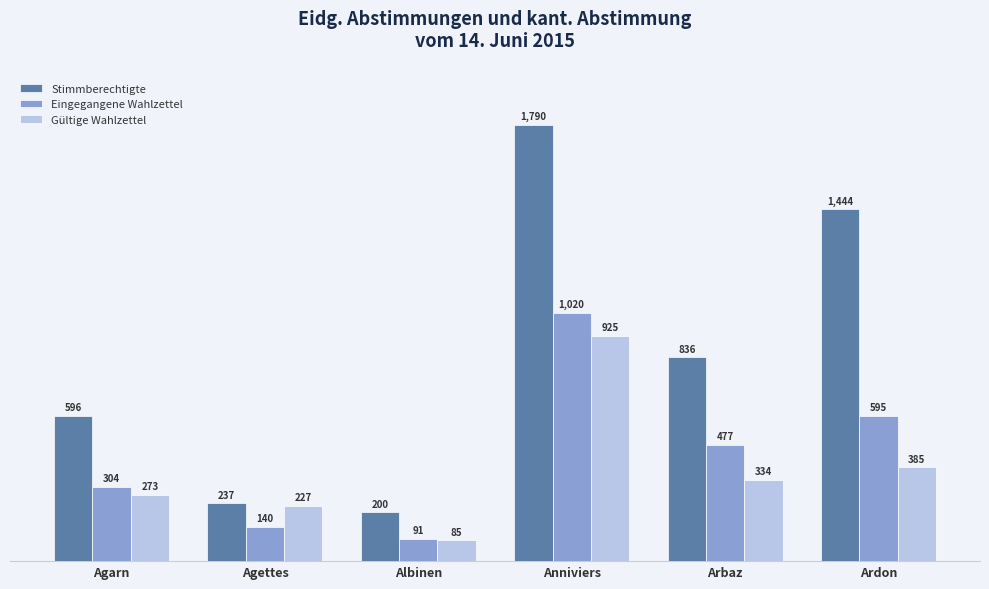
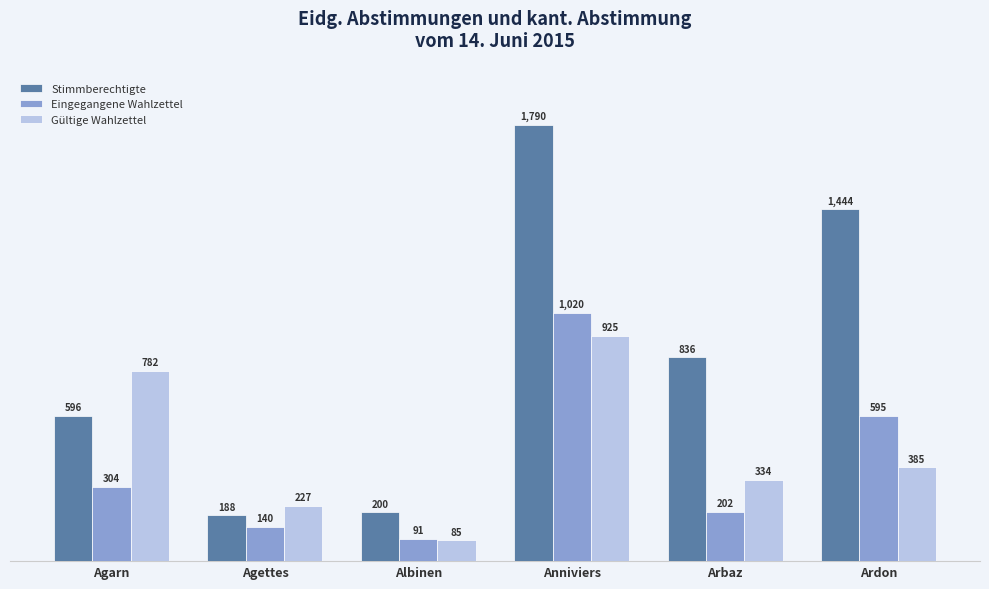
  {
    "Stimmberechtigte": {
      "Agarn": "596",
-     "Agettes": "237",
+     "Agettes": "188",
      "Albinen": "200",
      "Anniviers": "1,790",
      "Arbaz": "836",
      "Ardon": "1,444"
    },
    "Eingegangene Wahlzettel": {
      "Agarn": "304",
      "Agettes": "140",
      "Albinen": "91",
      "Anniviers": "1,020",
-     "Arbaz": "477",
+     "Arbaz": "202",
      "Ardon": "595"
    },
    "Gültige Wahlzettel": {
-     "Agarn": "273",
+     "Agarn": "782",
      "Agettes": "227",
      "Albinen": "85",
      "Anniviers": "925",
      "Arbaz": "334",
      "Ardon": "385"
    }
  }
